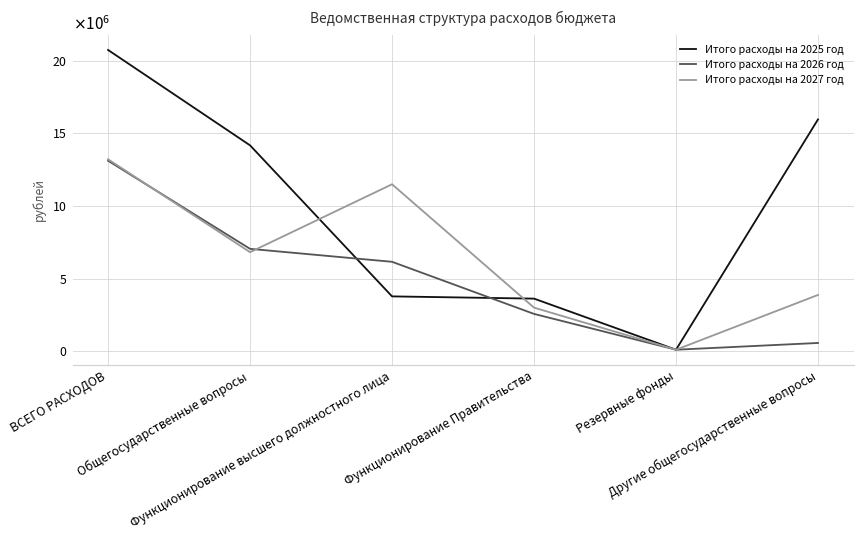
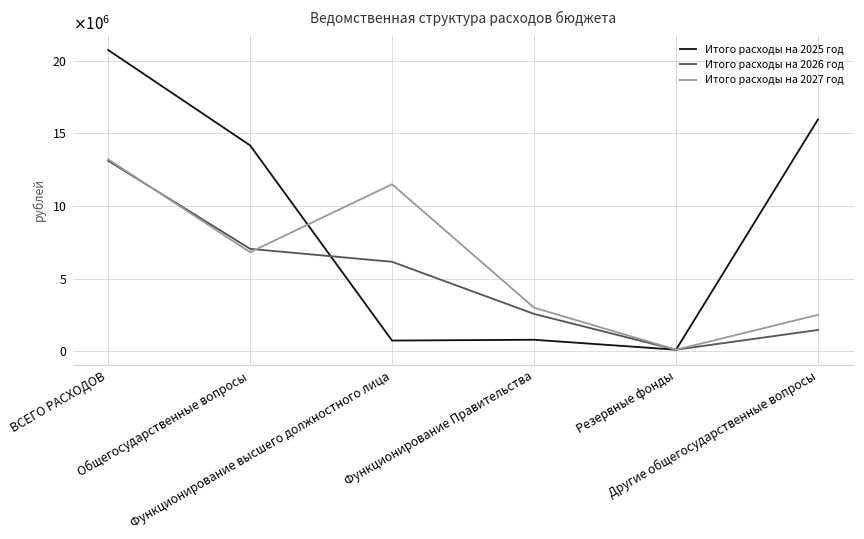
  {
    "Итого расходы на 2025 год": {
      "ВСЕГО РАСХОДОВ": 20700000,
      "Общегосударственные вопросы": 14200000,
-     "Функционирование высшего должностного лица": 3800000,
-     "Функционирование Правительства": 3600000,
+     "Функционирование высшего должностного лица": 700000,
+     "Функционирование Правительства": 800000,
      "Другие общегосударственные вопросы": 16000000
    },
    "Итого расходы на 2026 год": {
      "Общегосударственные вопросы": 7000000,
      "Функционирование высшего должностного лица": 6200000,
      "Функционирование Правительства": 2600000,
-     "Другие общегосударственные вопросы": 600000
+     "Другие общегосударственные вопросы": 1500000
    },
    "Итого расходы на 2027 год": {
      "Общегосударственные вопросы": 6800000,
      "Функционирование высшего должностного лица": 11500000,
      "Функционирование Правительства": 3000000,
-     "Другие общегосударственные вопросы": 3900000
+     "Другие общегосударственные вопросы": 2500000
    }
  }
